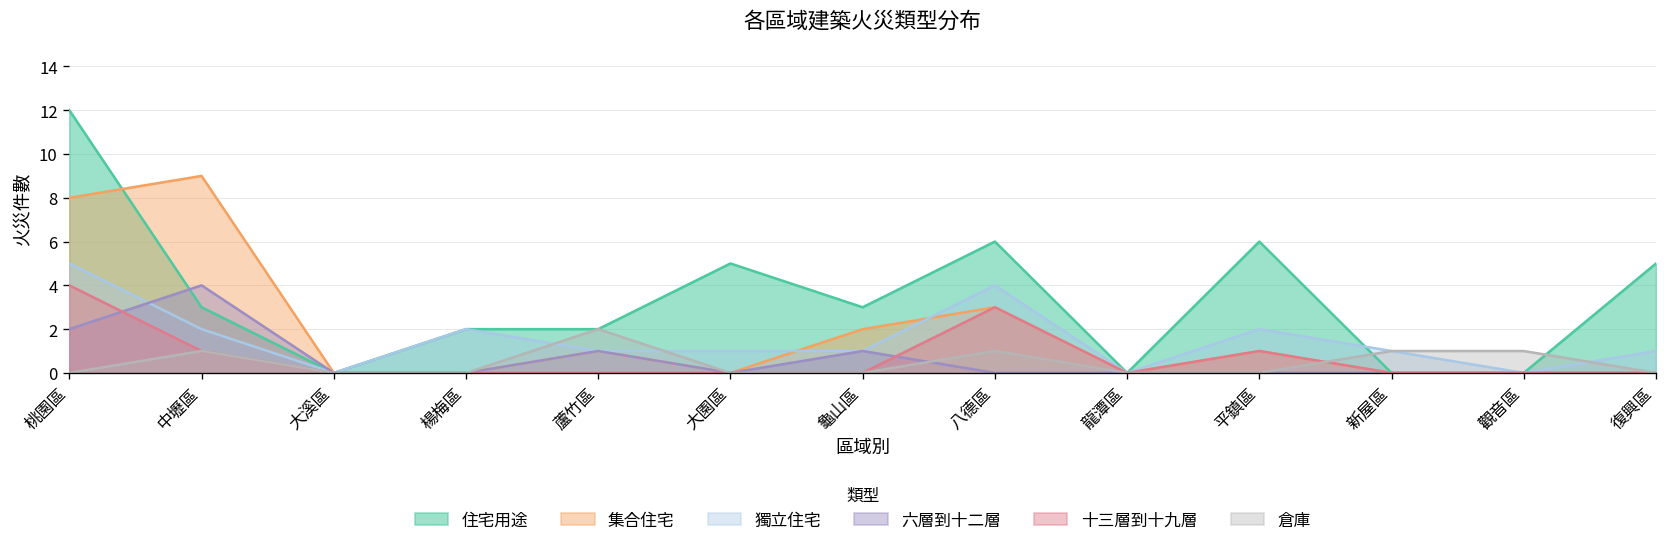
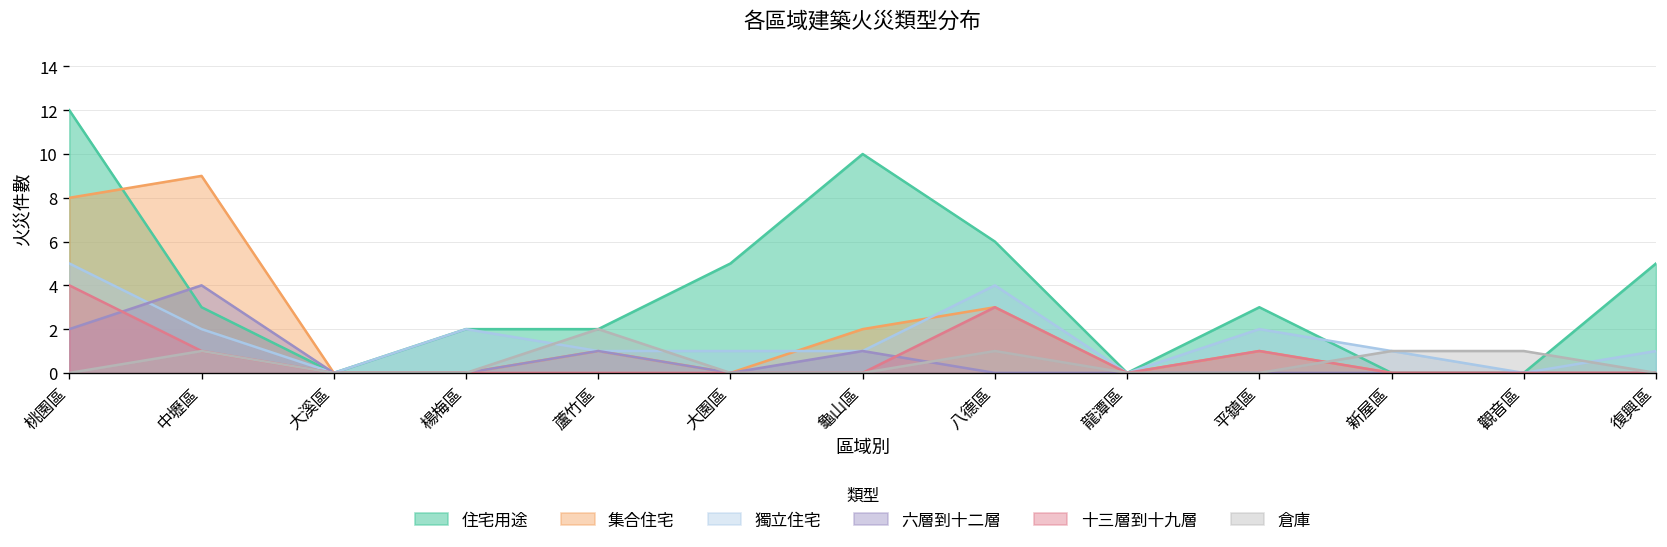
  {
    "住宅用途": {
      "桃園區": 12,
      "中壢區": 3,
      "大園區": 5,
-     "龜山區": 3,
+     "龜山區": 10,
      "八德區": 6,
-     "平鎮區": 6,
+     "平鎮區": 3,
      "復興區": 5
    }
  }
